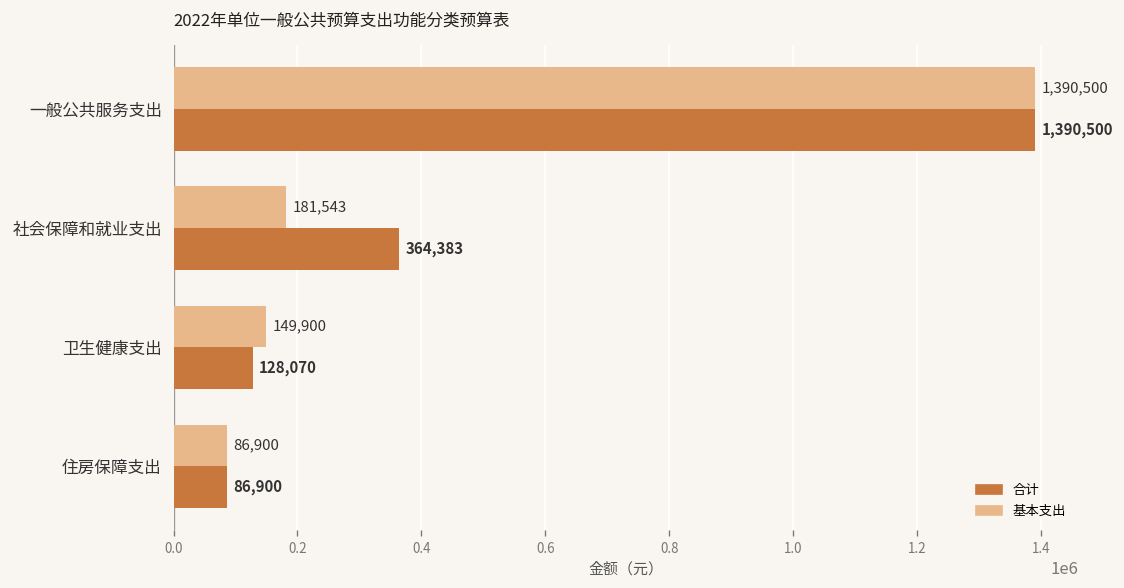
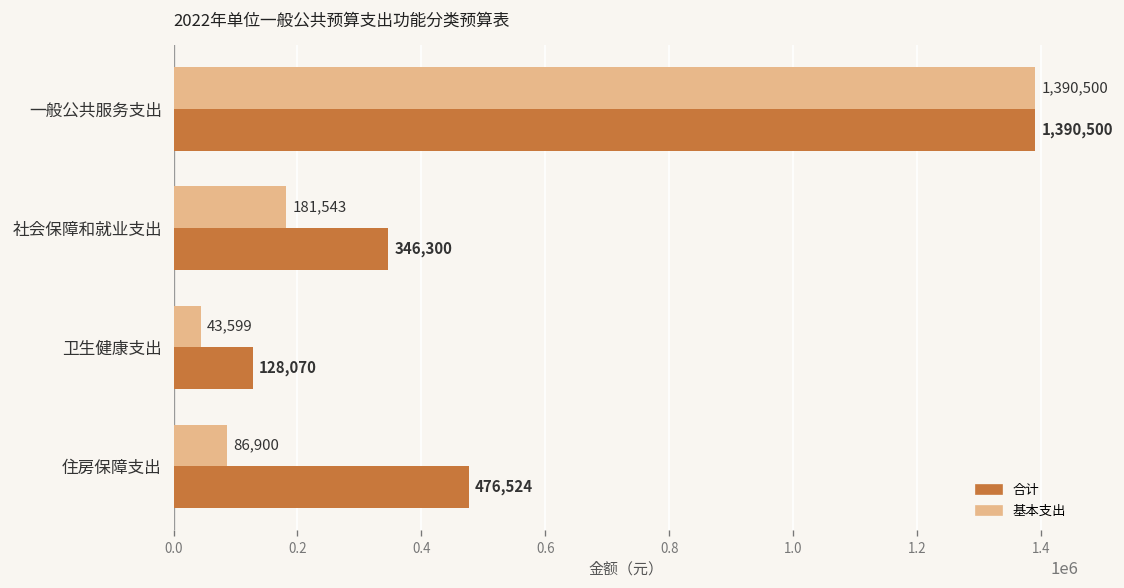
  {
    "合计": {
      "一般公共服务支出": "1,390,500",
-     "社会保障和就业支出": "364,383",
+     "社会保障和就业支出": "346,300",
      "卫生健康支出": "128,070",
-     "住房保障支出": "86,900"
+     "住房保障支出": "476,524"
    },
    "基本支出": {
      "一般公共服务支出": "1,390,500",
      "社会保障和就业支出": "181,543",
-     "卫生健康支出": "149,900",
+     "卫生健康支出": "43,599",
      "住房保障支出": "86,900"
    }
  }
